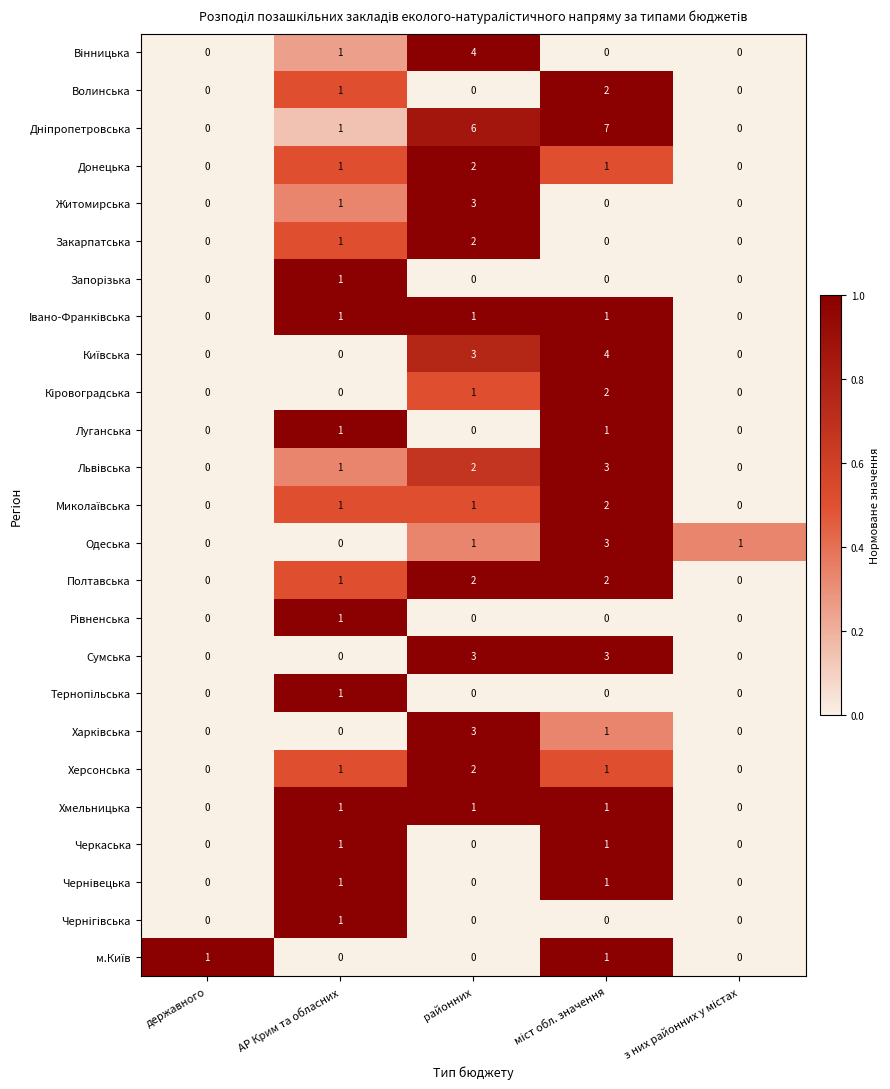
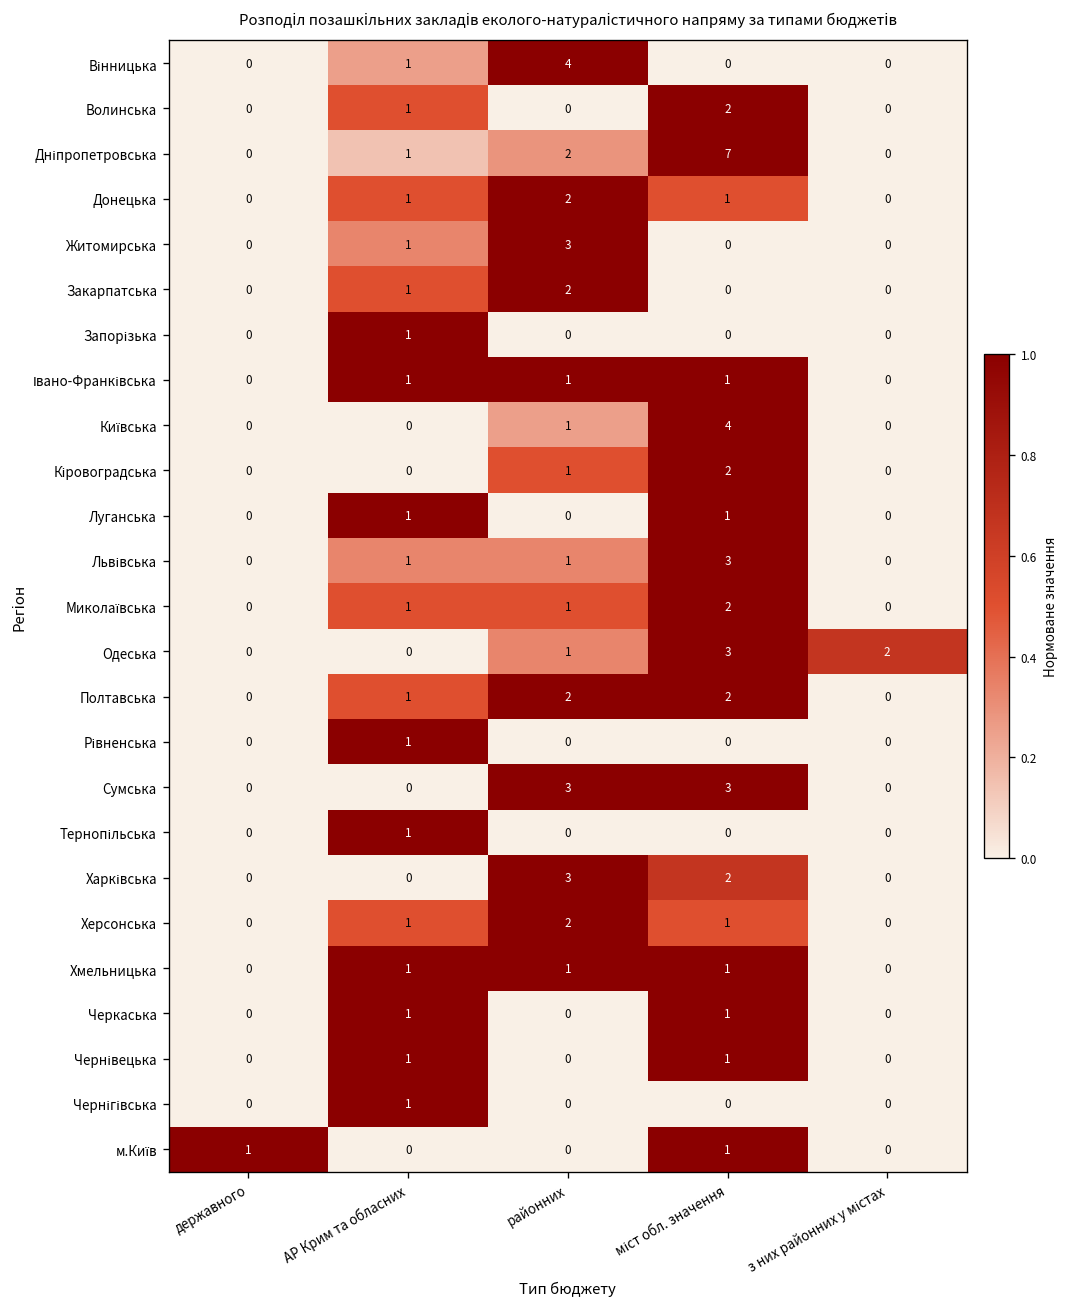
  {
    "Вінницька": {
      "державного": 0,
      "АР Крим та обласних": 1,
      "районних": 4,
      "міст обл. значення": 0,
      "з них районних у містах": 0
    },
    "Волинська": {
      "державного": 0,
      "АР Крим та обласних": 1,
      "районних": 0,
      "міст обл. значення": 2,
      "з них районних у містах": 0
    },
    "Дніпропетровська": {
      "державного": 0,
      "АР Крим та обласних": 1,
-     "районних": 6,
+     "районних": 2,
      "міст обл. значення": 7,
      "з них районних у містах": 0
    },
    "Донецька": {
      "державного": 0,
      "АР Крим та обласних": 1,
      "районних": 2,
      "міст обл. значення": 1,
      "з них районних у містах": 0
    },
    "Житомирська": {
      "державного": 0,
      "АР Крим та обласних": 1,
      "районних": 3,
      "міст обл. значення": 0,
      "з них районних у містах": 0
    },
    "Закарпатська": {
      "державного": 0,
      "АР Крим та обласних": 1,
      "районних": 2,
      "міст обл. значення": 0,
      "з них районних у містах": 0
    },
    "Запорізька": {
      "державного": 0,
      "АР Крим та обласних": 1,
      "районних": 0,
      "міст обл. значення": 0,
      "з них районних у містах": 0
    },
    "Івано-Франківська": {
      "державного": 0,
      "АР Крим та обласних": 1,
      "районних": 1,
      "міст обл. значення": 1,
      "з них районних у містах": 0
    },
    "Київська": {
      "державного": 0,
      "АР Крим та обласних": 0,
-     "районних": 3,
+     "районних": 1,
      "міст обл. значення": 4,
      "з них районних у містах": 0
    },
    "Кіровоградська": {
      "державного": 0,
      "АР Крим та обласних": 0,
      "районних": 1,
      "міст обл. значення": 2,
      "з них районних у містах": 0
    },
    "Луганська": {
      "державного": 0,
      "АР Крим та обласних": 1,
      "районних": 0,
      "міст обл. значення": 1,
      "з них районних у містах": 0
    },
    "Львівська": {
      "державного": 0,
      "АР Крим та обласних": 1,
-     "районних": 2,
+     "районних": 1,
      "міст обл. значення": 3,
      "з них районних у містах": 0
    },
    "Миколаївська": {
      "державного": 0,
      "АР Крим та обласних": 1,
      "районних": 1,
      "міст обл. значення": 2,
      "з них районних у містах": 0
    },
    "Одеська": {
      "державного": 0,
      "АР Крим та обласних": 0,
      "районних": 1,
      "міст обл. значення": 3,
-     "з них районних у містах": 1
+     "з них районних у містах": 2
    },
    "Полтавська": {
      "державного": 0,
      "АР Крим та обласних": 1,
      "районних": 2,
      "міст обл. значення": 2,
      "з них районних у містах": 0
    },
    "Рівненська": {
      "державного": 0,
      "АР Крим та обласних": 1,
      "районних": 0,
      "міст обл. значення": 0,
      "з них районних у містах": 0
    },
    "Сумська": {
      "державного": 0,
      "АР Крим та обласних": 0,
      "районних": 3,
      "міст обл. значення": 3,
      "з них районних у містах": 0
    },
    "Тернопільська": {
      "державного": 0,
      "АР Крим та обласних": 1,
      "районних": 0,
      "міст обл. значення": 0,
      "з них районних у містах": 0
    },
    "Харківська": {
      "державного": 0,
      "АР Крим та обласних": 0,
      "районних": 3,
-     "міст обл. значення": 1,
+     "міст обл. значення": 2,
      "з них районних у містах": 0
    },
    "Херсонська": {
      "державного": 0,
      "АР Крим та обласних": 1,
      "районних": 2,
      "міст обл. значення": 1,
      "з них районних у містах": 0
    },
    "Хмельницька": {
      "державного": 0,
      "АР Крим та обласних": 1,
      "районних": 1,
      "міст обл. значення": 1,
      "з них районних у містах": 0
    },
    "Черкаська": {
      "державного": 0,
      "АР Крим та обласних": 1,
      "районних": 0,
      "міст обл. значення": 1,
      "з них районних у містах": 0
    },
    "Чернівецька": {
      "державного": 0,
      "АР Крим та обласних": 1,
      "районних": 0,
      "міст обл. значення": 1,
      "з них районних у містах": 0
    },
    "Чернігівська": {
      "державного": 0,
      "АР Крим та обласних": 1,
      "районних": 0,
      "міст обл. значення": 0,
      "з них районних у містах": 0
    },
    "м.Київ": {
      "державного": 1,
      "АР Крим та обласних": 0,
      "районних": 0,
      "міст обл. значення": 1,
      "з них районних у містах": 0
    }
  }
